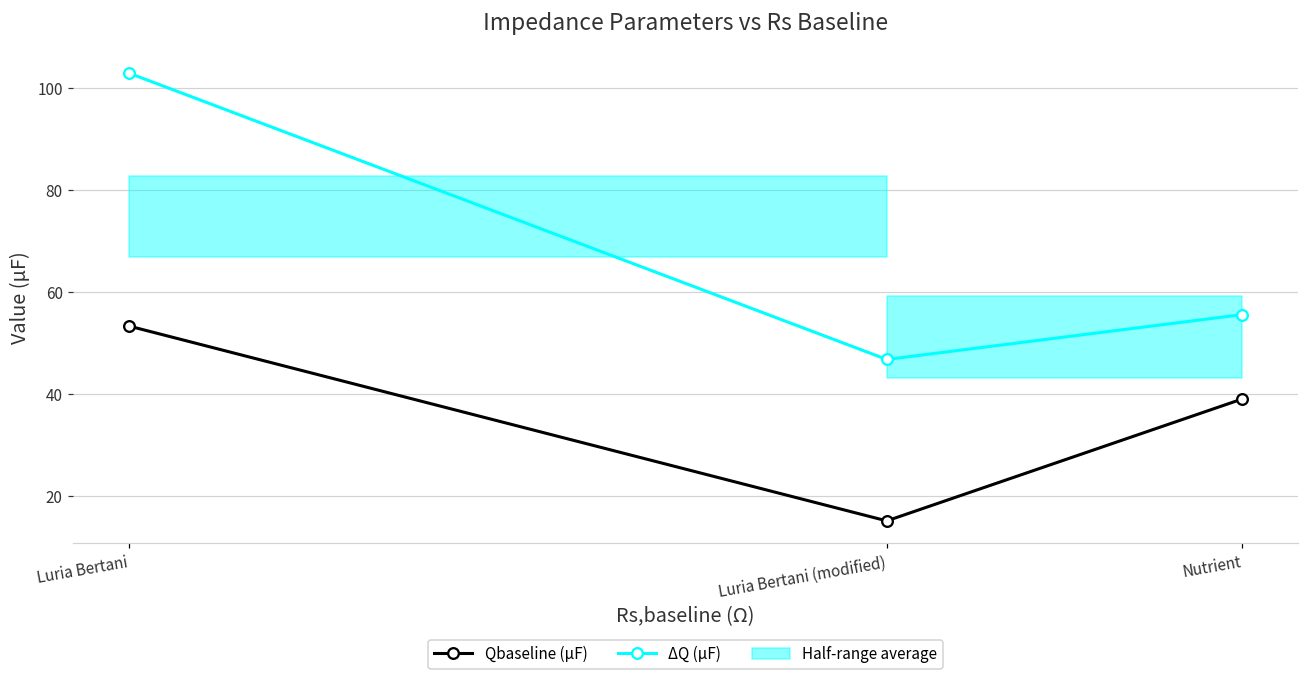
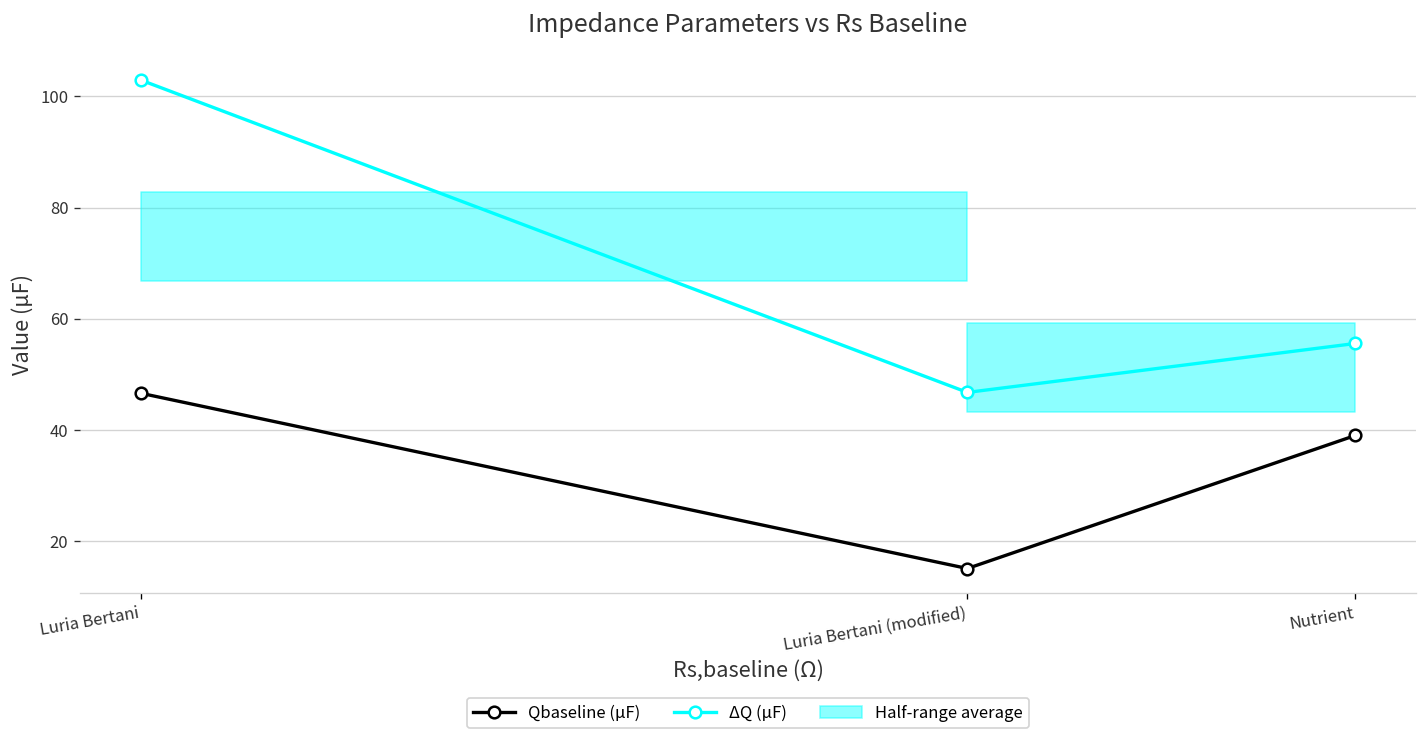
  {
    "Qbaseline (µF)": {
-     "Luria Bertani": 53,
+     "Luria Bertani": 47,
      "Luria Bertani (modified)": 15,
      "Nutrient": 39
    }
  }
